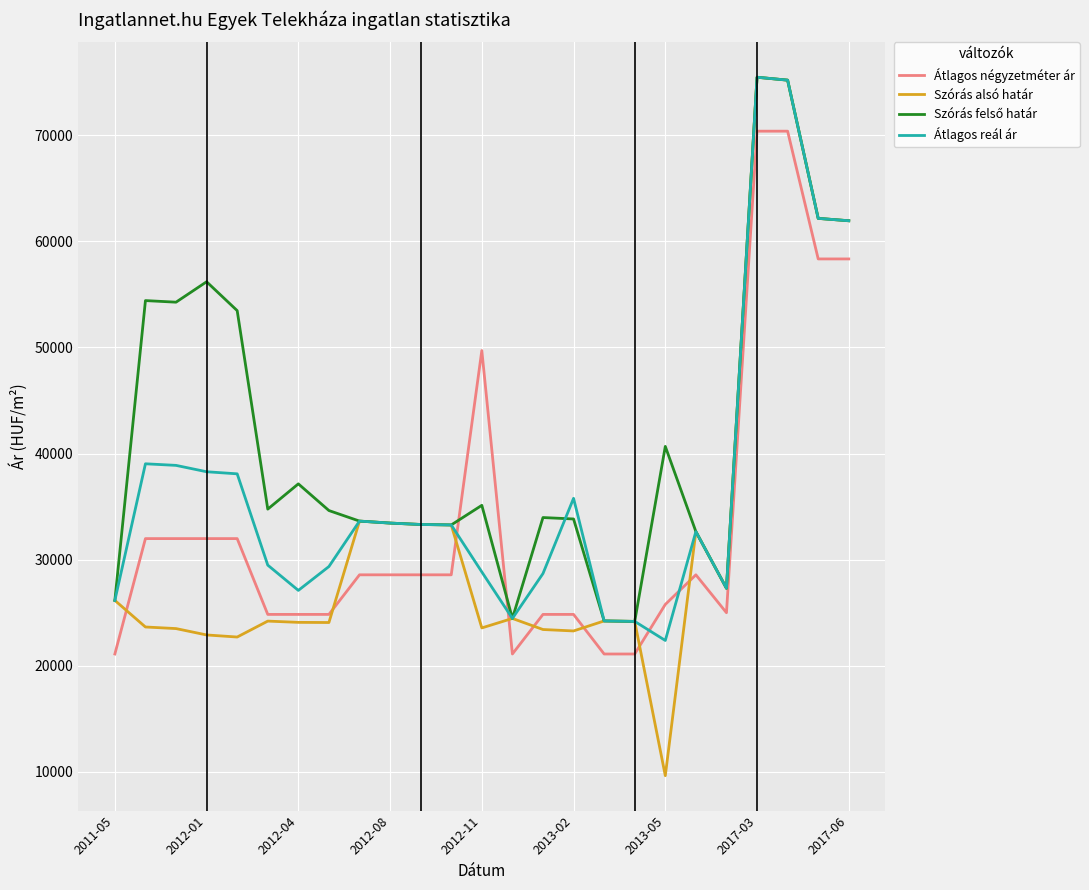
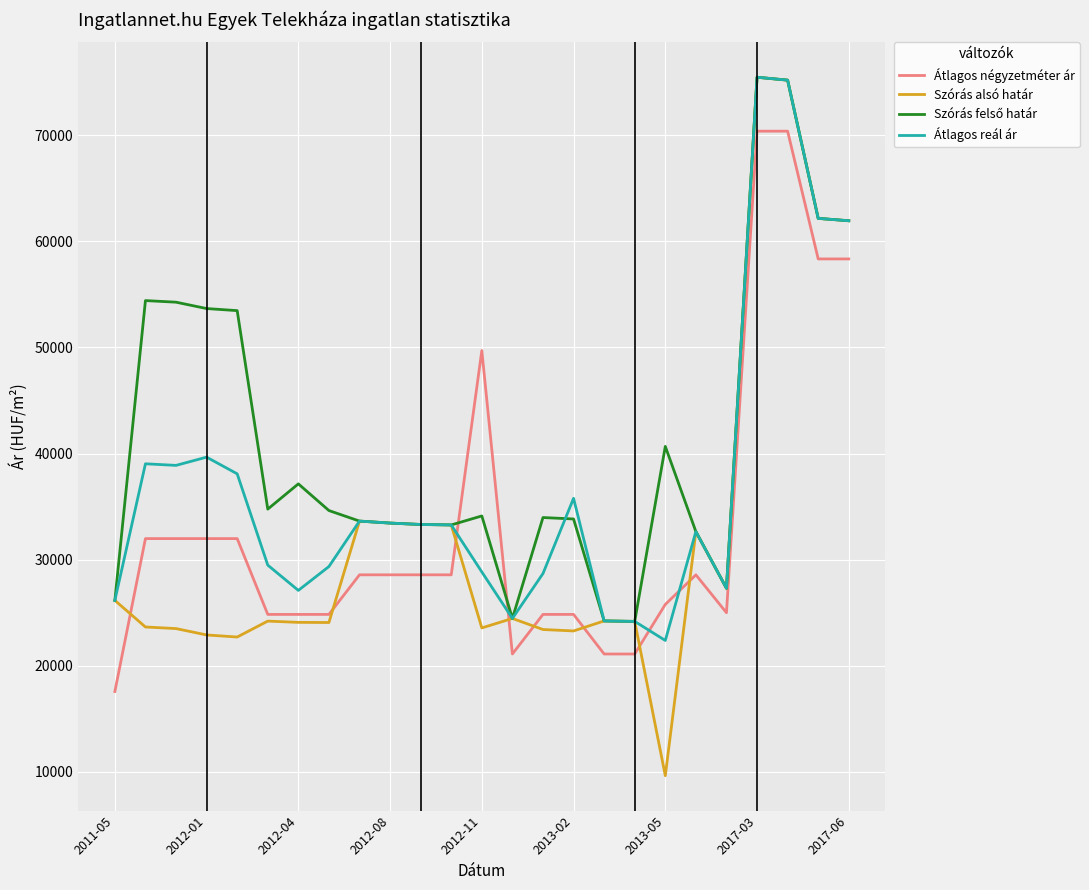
  {
    "Átlagos négyzetméter ár": {
-     "2011-05": 21100,
+     "2011-05": 17600,
      "2012-01": 32000,
      "2012-04": 24800,
      "2012-08": 28600,
      "2012-11": 49700,
      "2013-02": 24800,
      "2013-05": 25800,
      "2017-03": 70400,
      "2017-06": 58300
    },
    "Szórás alsó határ": {
      "2012-01": 22900,
      "2012-04": 24100,
      "2012-11": 23600,
      "2013-02": 23300,
      "2013-05": 9600
    },
    "Szórás felső határ": {
-     "2012-01": 56200,
+     "2012-01": 53700,
      "2012-04": 37100,
-     "2012-11": 35100,
+     "2012-11": 34100,
      "2013-02": 33800,
      "2013-05": 40700
    },
    "Átlagos reál ár": {
-     "2012-01": 38300,
+     "2012-01": 39700,
      "2012-04": 27100,
      "2012-11": 28800,
      "2013-02": 35800,
      "2013-05": 22400
    }
  }
